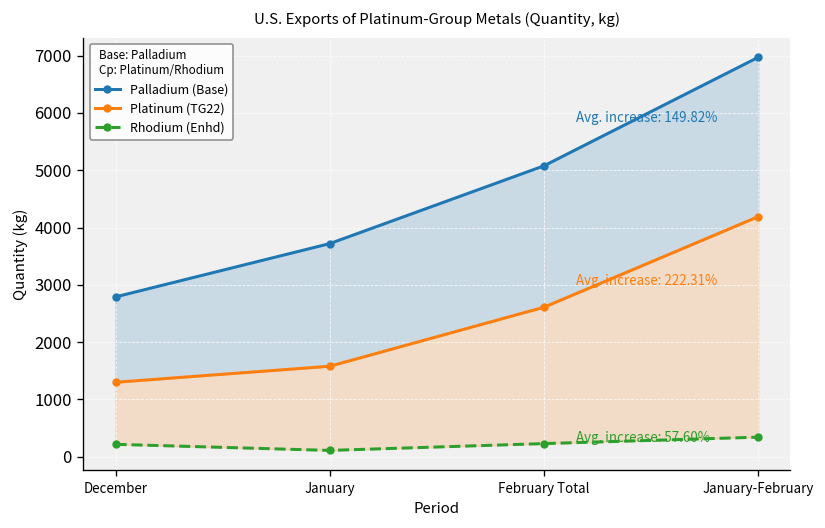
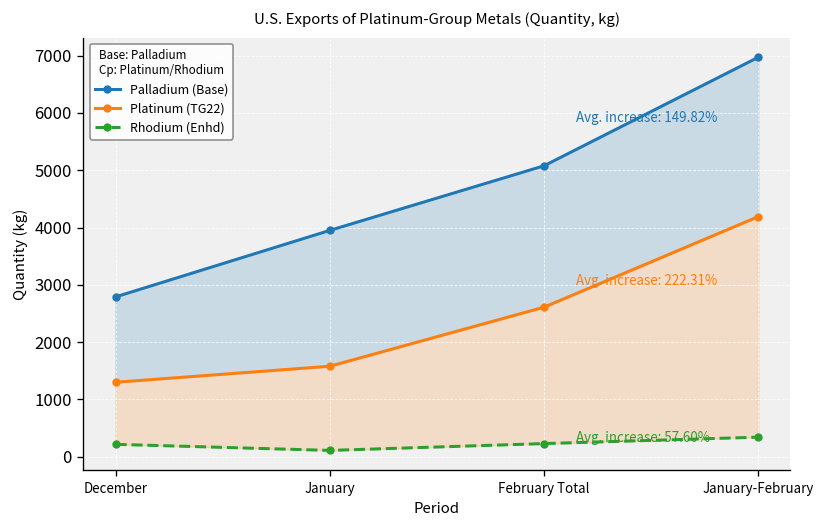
  {
    "Palladium (Base)": {
      "December": 2800,
-     "January": 3700,
+     "January": 4000,
      "February Total": 5100,
      "January-February": 7000
    },
    "Platinum (TG22)": {
      "December": 1300,
      "January": 1600,
      "February Total": 2600,
      "January-February": 4200
    },
    "Rhodium (Enhd)": {
      "December": 200,
      "January": 100,
      "February Total": 200,
      "January-February": 300
    }
  }
